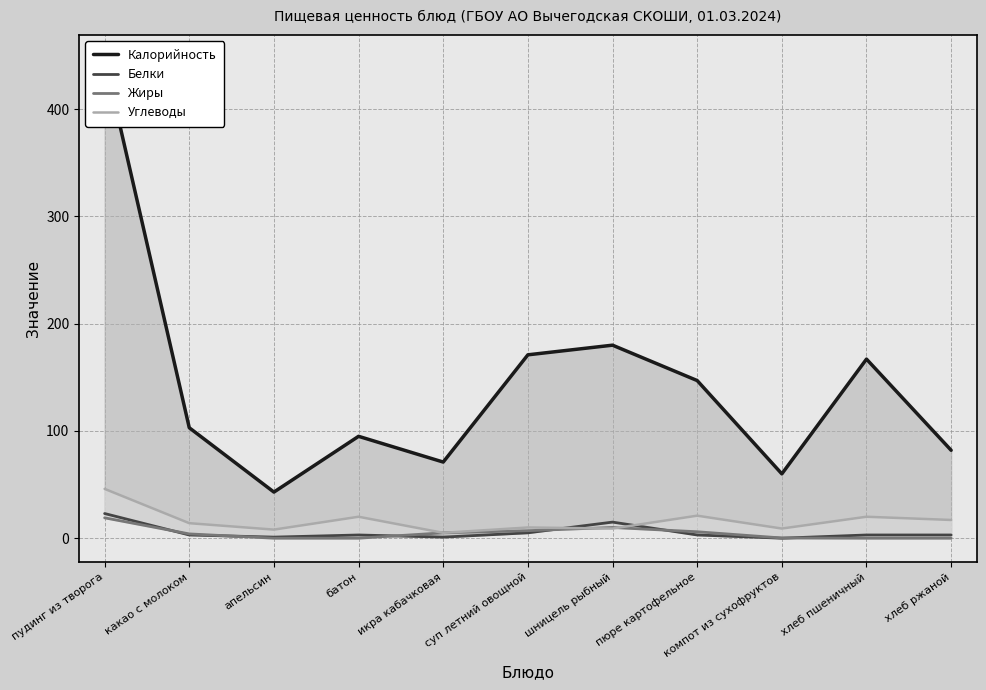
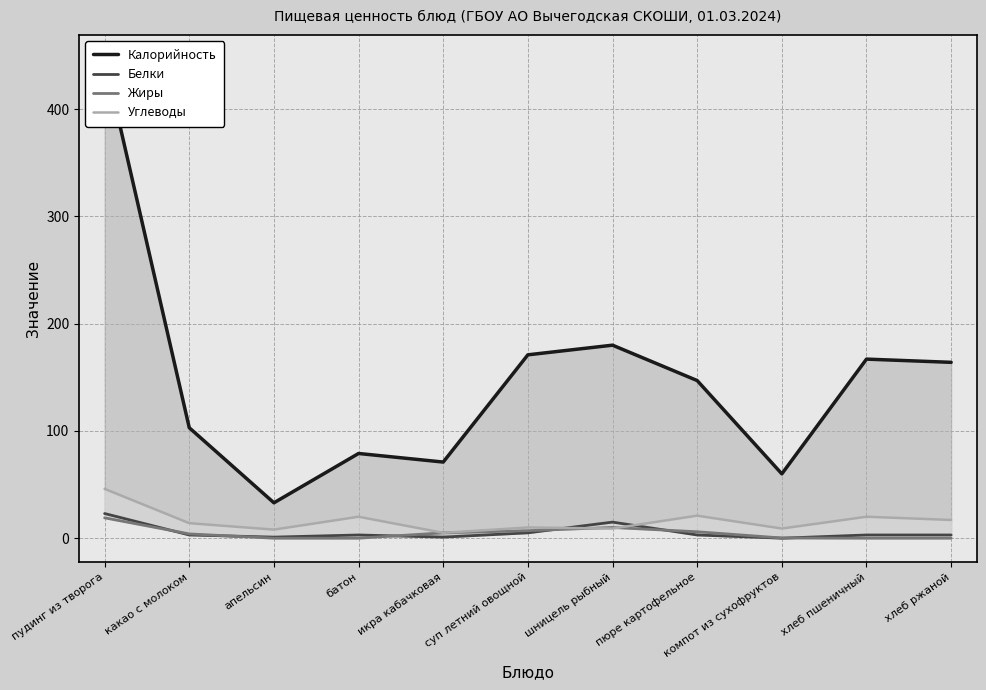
  {
    "Калорийность": {
      "какао с молоком": 103,
-     "апельсин": 43,
-     "батон": 95,
+     "апельсин": 33,
+     "батон": 79,
      "икра кабачковая": 71,
      "суп летний овощной": 171,
      "шницель рыбный": 180,
      "пюре картофельное": 147,
      "компот из сухофруктов": 60,
      "хлеб пшеничный": 167,
-     "хлеб ржаной": 82
+     "хлеб ржаной": 164
    },
    "Белки": {
      "икра кабачковая": 1,
      "пюре картофельное": 3
    },
    "Жиры": {
      "пудинг из творога": 19,
      "батон": 0,
      "хлеб пшеничный": 0,
      "хлеб ржаной": 0
    }
  }
